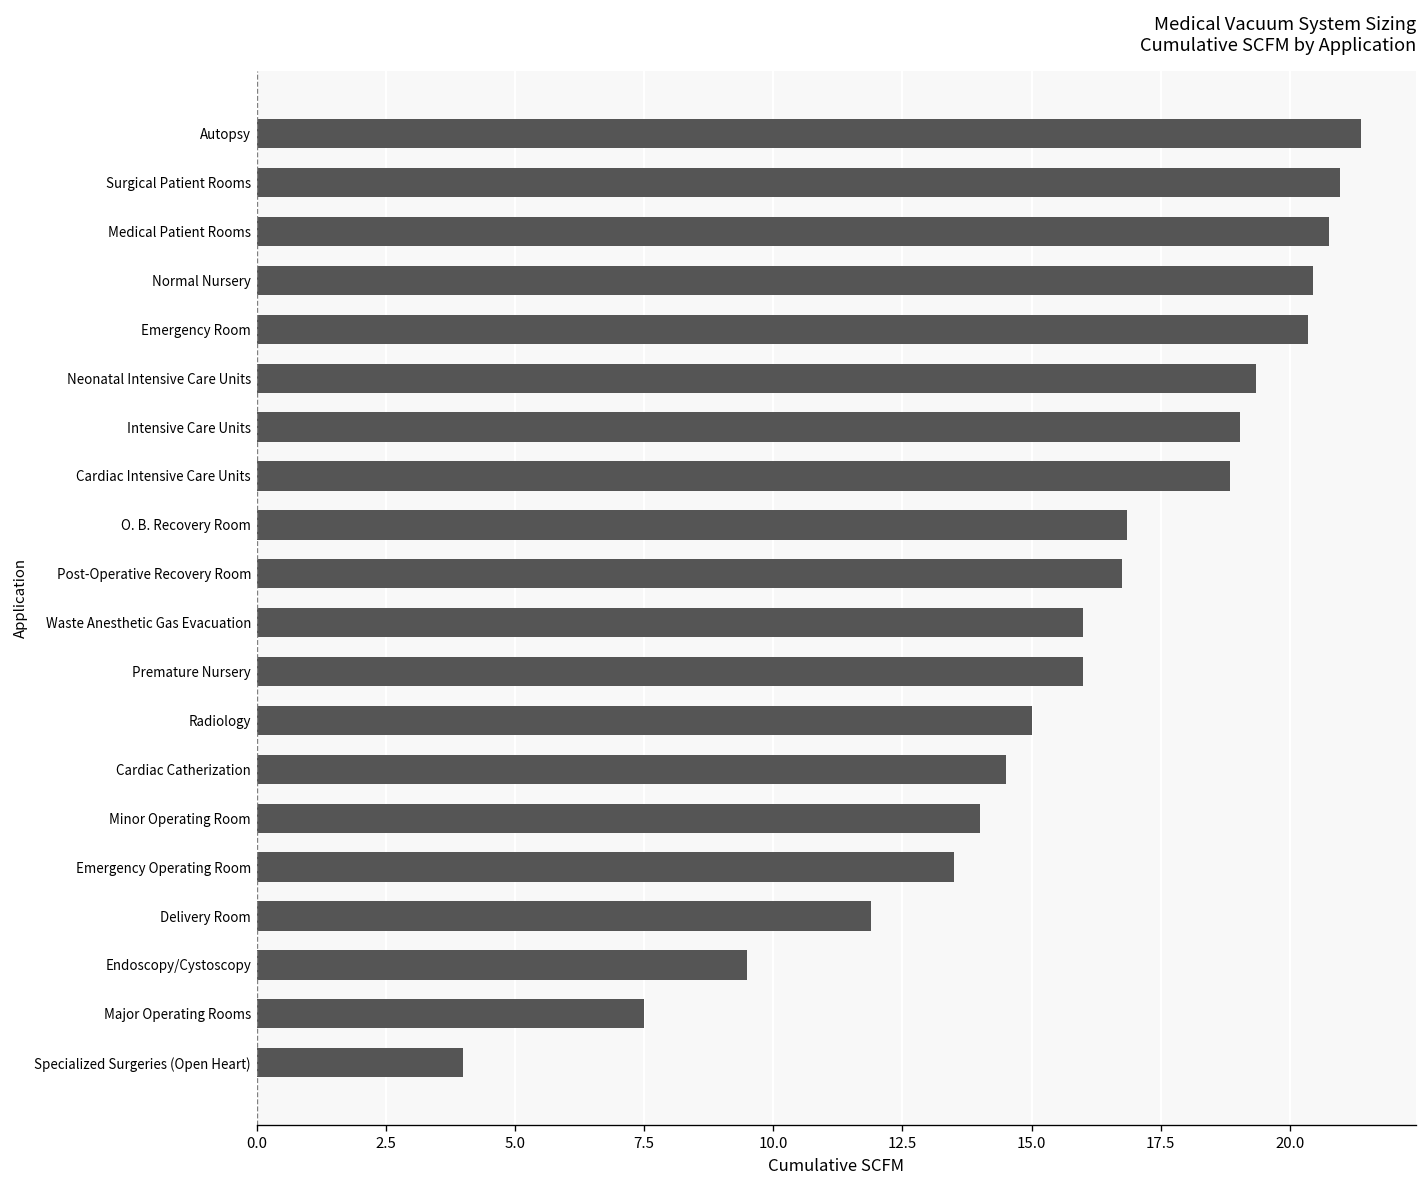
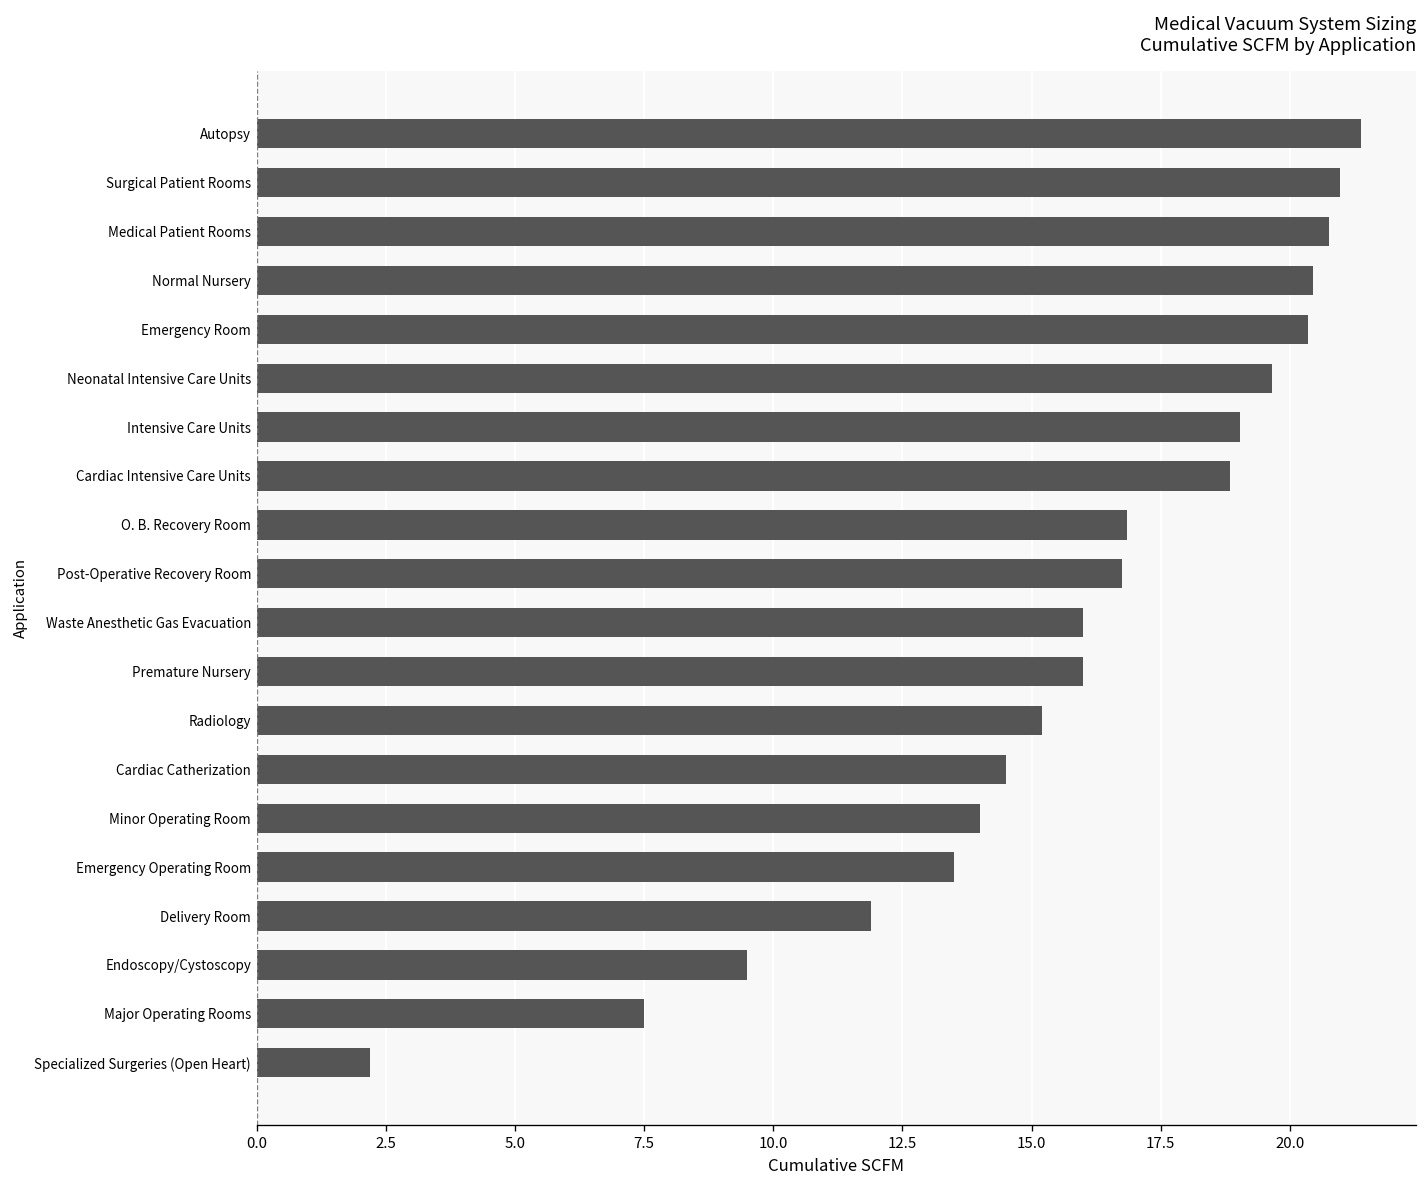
  {
    "Autopsy": 21.4,
    "Surgical Patient Rooms": 21.0,
    "Medical Patient Rooms": 20.8,
    "Normal Nursery": 20.5,
    "Emergency Room": 20.4,
-   "Neonatal Intensive Care Units": 19.4,
+   "Neonatal Intensive Care Units": 19.7,
    "Intensive Care Units": 19.0,
    "Cardiac Intensive Care Units": 18.9,
    "O. B. Recovery Room": 16.9,
    "Post-Operative Recovery Room": 16.8,
    "Waste Anesthetic Gas Evacuation": 16.0,
    "Premature Nursery": 16.0,
-   "Radiology": 15.0,
+   "Radiology": 15.2,
    "Cardiac Catherization": 14.5,
    "Minor Operating Room": 14.0,
    "Emergency Operating Room": 13.5,
    "Delivery Room": 11.9,
    "Endoscopy/Cystoscopy": 9.5,
    "Major Operating Rooms": 7.5,
-   "Specialized Surgeries (Open Heart)": 4.0
+   "Specialized Surgeries (Open Heart)": 2.2
  }
